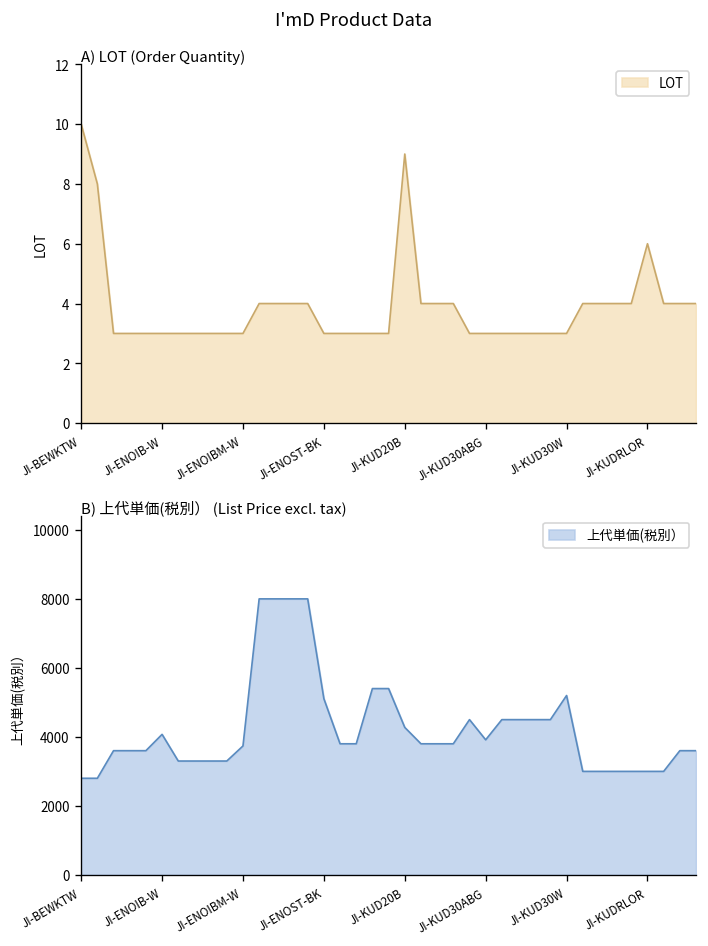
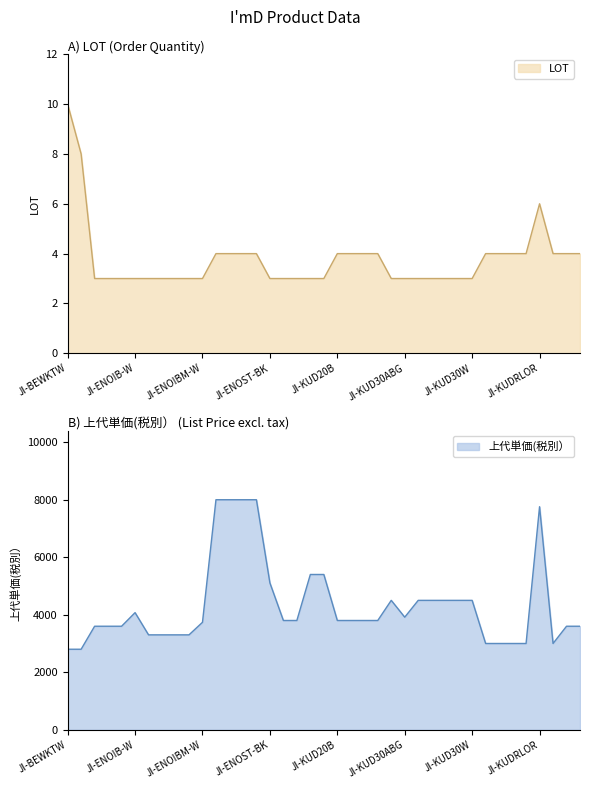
  {
    "A) LOT (Order Quantity)": {
      "JI-BEWKTW": 10,
      "JI-ENOIB-W": 3,
      "JI-ENOIBM-W": 3,
      "JI-ENOST-BK": 3,
-     "JI-KUD20B": 9,
+     "JI-KUD20B": 4,
      "JI-KUD30ABG": 3,
      "JI-KUD30W": 3,
      "JI-KUDRLOR": 6
    },
    "B) 上代単価(税別） (List Price excl. tax)": {
      "JI-BEWKTW": 2800,
      "JI-ENOIB-W": 4100,
      "JI-ENOIBM-W": 3700,
      "JI-ENOST-BK": 5100,
-     "JI-KUD20B": 4300,
+     "JI-KUD20B": 3800,
      "JI-KUD30ABG": 3900,
-     "JI-KUD30W": 5200,
-     "JI-KUDRLOR": 3000
+     "JI-KUD30W": 4500,
+     "JI-KUDRLOR": 7800
    }
  }
